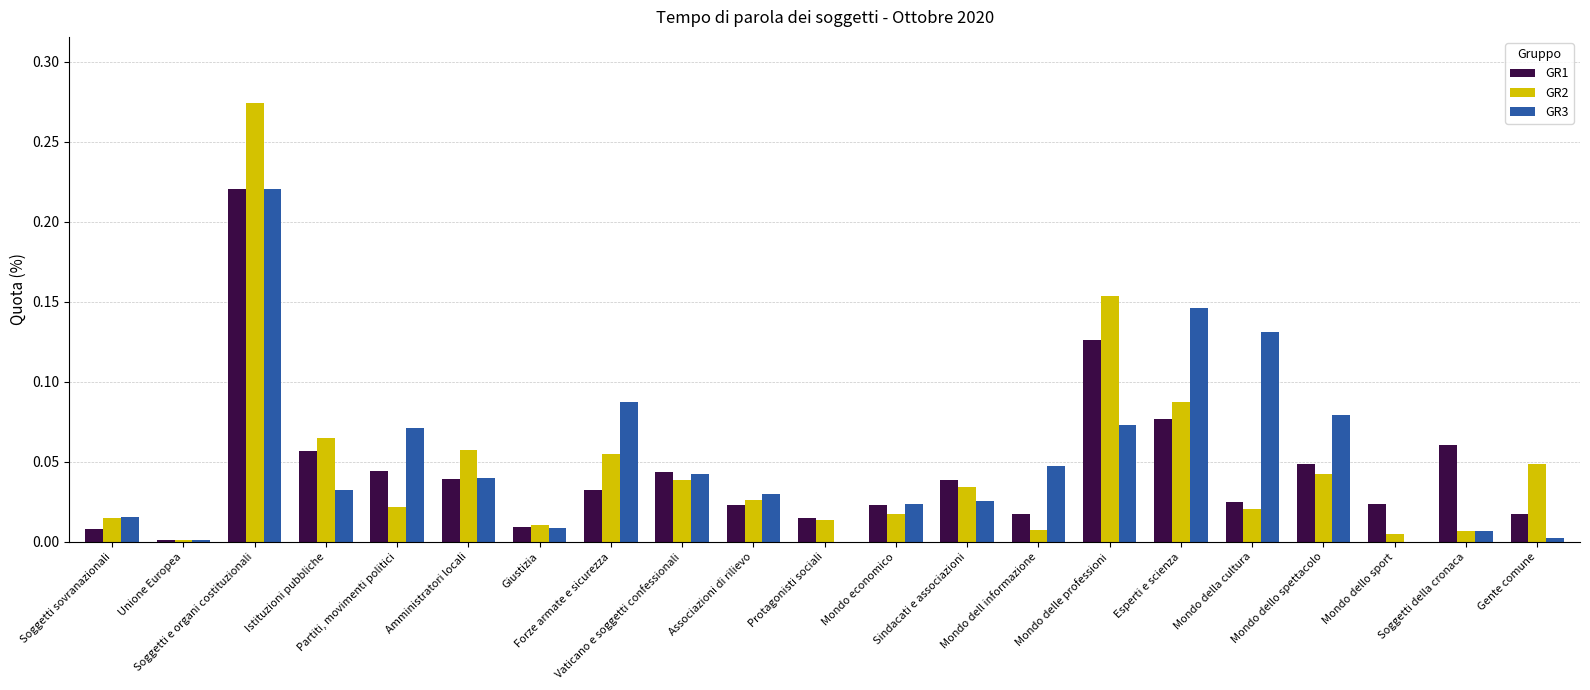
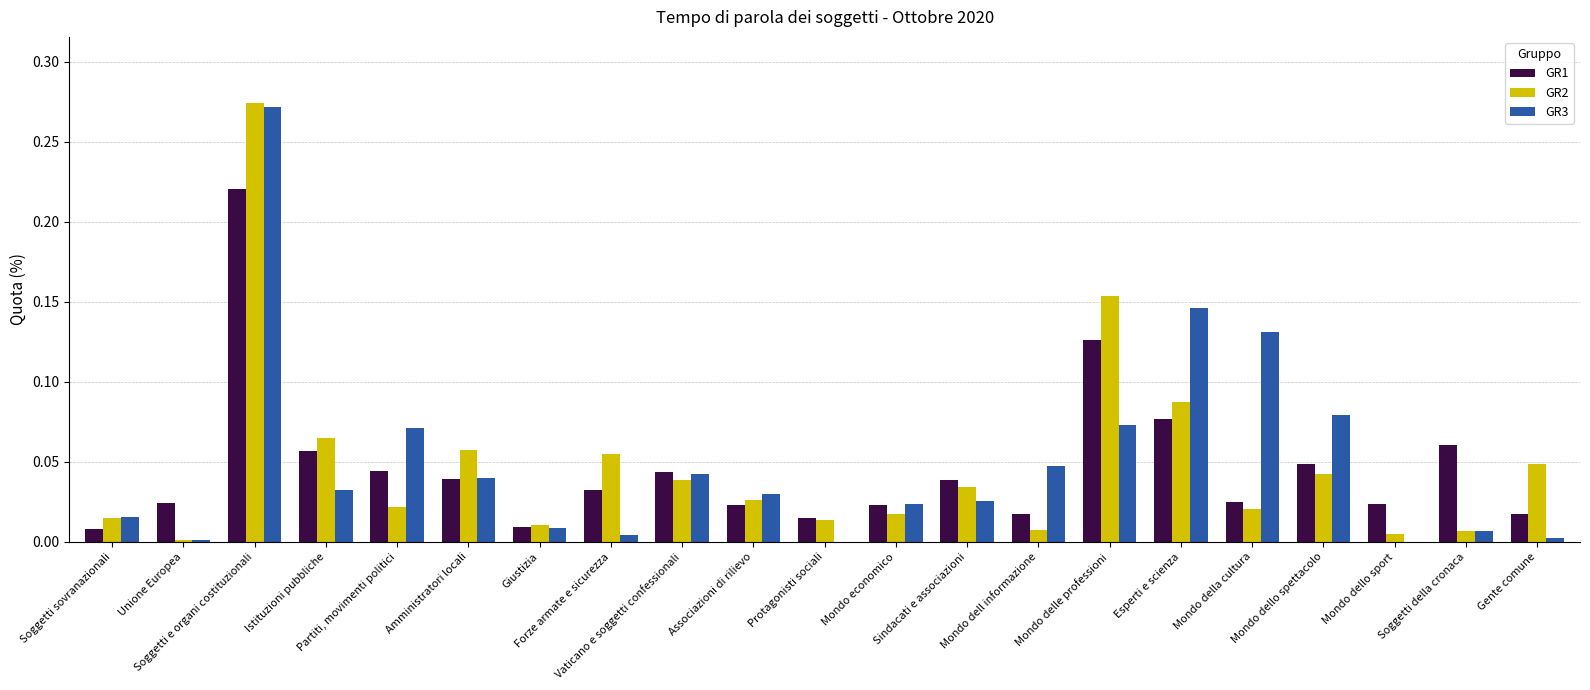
  {
    "GR1": {
      "Soggetti sovranazionali": 0.008,
-     "Unione Europea": 0.001,
+     "Unione Europea": 0.024,
      "Soggetti e organi costituzionali": 0.220,
      "Istituzioni pubbliche": 0.057,
      "Partiti, movimenti politici": 0.044,
      "Amministratori locali": 0.039,
      "Giustizia": 0.009,
      "Forze armate e sicurezza": 0.032,
      "Vaticano e soggetti confessionali": 0.044,
      "Associazioni di rilievo": 0.023,
      "Protagonisti sociali": 0.015,
      "Mondo economico": 0.023,
      "Sindacati e associazioni": 0.039,
      "Mondo dell informazione": 0.017,
      "Mondo delle professioni": 0.126,
      "Esperti e scienza": 0.077,
      "Mondo della cultura": 0.025,
      "Mondo dello spettacolo": 0.049,
      "Mondo dello sport": 0.024,
      "Soggetti della cronaca": 0.061,
      "Gente comune": 0.018
    },
    "GR2": {
      "Soggetti sovranazionali": 0.015,
      "Soggetti e organi costituzionali": 0.274,
      "Istituzioni pubbliche": 0.065,
      "Partiti, movimenti politici": 0.022,
      "Amministratori locali": 0.057,
      "Giustizia": 0.011,
      "Forze armate e sicurezza": 0.055,
      "Vaticano e soggetti confessionali": 0.039,
      "Associazioni di rilievo": 0.026,
      "Protagonisti sociali": 0.013,
      "Mondo economico": 0.017,
      "Sindacati e associazioni": 0.034,
      "Mondo dell informazione": 0.007,
      "Mondo delle professioni": 0.154,
      "Esperti e scienza": 0.087,
      "Mondo della cultura": 0.021,
      "Mondo dello spettacolo": 0.042,
      "Mondo dello sport": 0.005,
      "Soggetti della cronaca": 0.007,
      "Gente comune": 0.048
    },
    "GR3": {
      "Soggetti sovranazionali": 0.016,
-     "Soggetti e organi costituzionali": 0.220,
+     "Soggetti e organi costituzionali": 0.271,
      "Istituzioni pubbliche": 0.032,
      "Partiti, movimenti politici": 0.071,
      "Amministratori locali": 0.040,
      "Giustizia": 0.009,
-     "Forze armate e sicurezza": 0.087,
+     "Forze armate e sicurezza": 0.005,
      "Vaticano e soggetti confessionali": 0.043,
      "Associazioni di rilievo": 0.030,
      "Protagonisti sociali": 0.000,
      "Mondo economico": 0.023,
      "Sindacati e associazioni": 0.025,
      "Mondo dell informazione": 0.047,
      "Mondo delle professioni": 0.073,
      "Esperti e scienza": 0.146,
      "Mondo della cultura": 0.131,
      "Mondo dello spettacolo": 0.079,
      "Mondo dello sport": 0.000,
      "Soggetti della cronaca": 0.007,
      "Gente comune": 0.003
    }
  }
